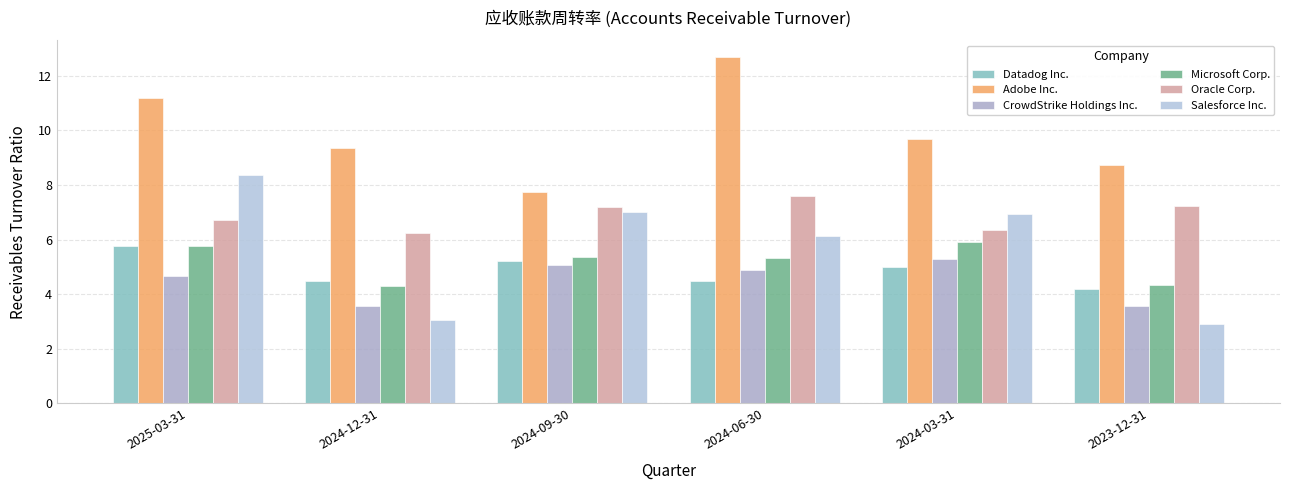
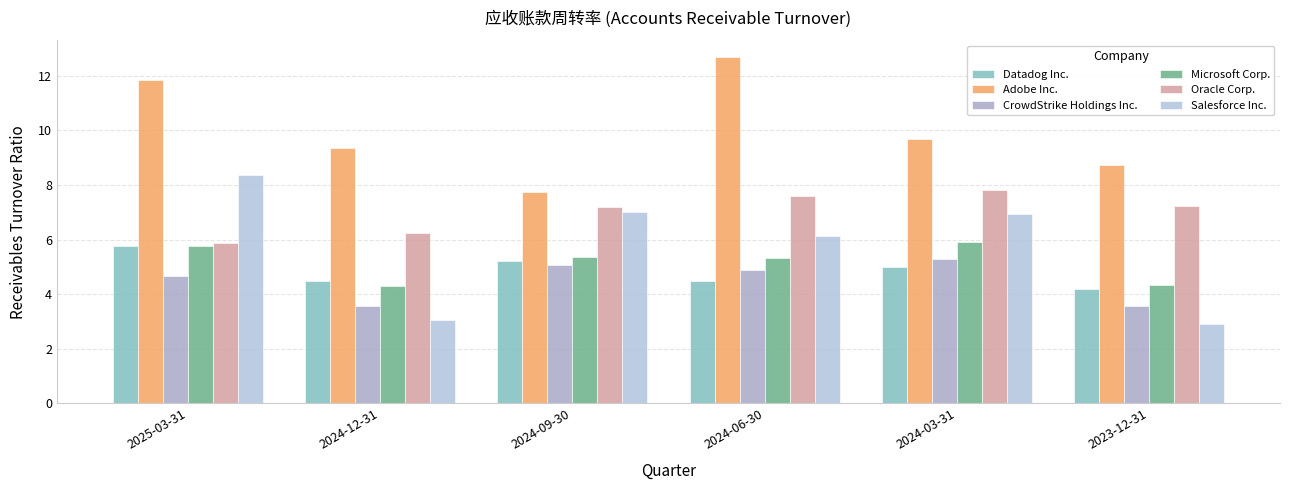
  {
    "Adobe Inc.": {
-     "2025-03-31": 11.2,
+     "2025-03-31": 11.8,
      "2024-12-31": 9.4,
      "2024-09-30": 7.7,
      "2024-06-30": 12.7,
      "2024-03-31": 9.7,
      "2023-12-31": 8.7
    },
    "Microsoft Corp.": {
      "2025-03-31": 5.8,
      "2024-12-31": 4.3,
      "2024-09-30": 5.4,
      "2024-06-30": 5.3,
      "2024-03-31": 5.9,
      "2023-12-31": 4.4
    },
    "Oracle Corp.": {
-     "2025-03-31": 6.7,
+     "2025-03-31": 5.9,
      "2024-12-31": 6.2,
      "2024-09-30": 7.2,
      "2024-06-30": 7.6,
-     "2024-03-31": 6.4,
+     "2024-03-31": 7.8,
      "2023-12-31": 7.2
    }
  }
